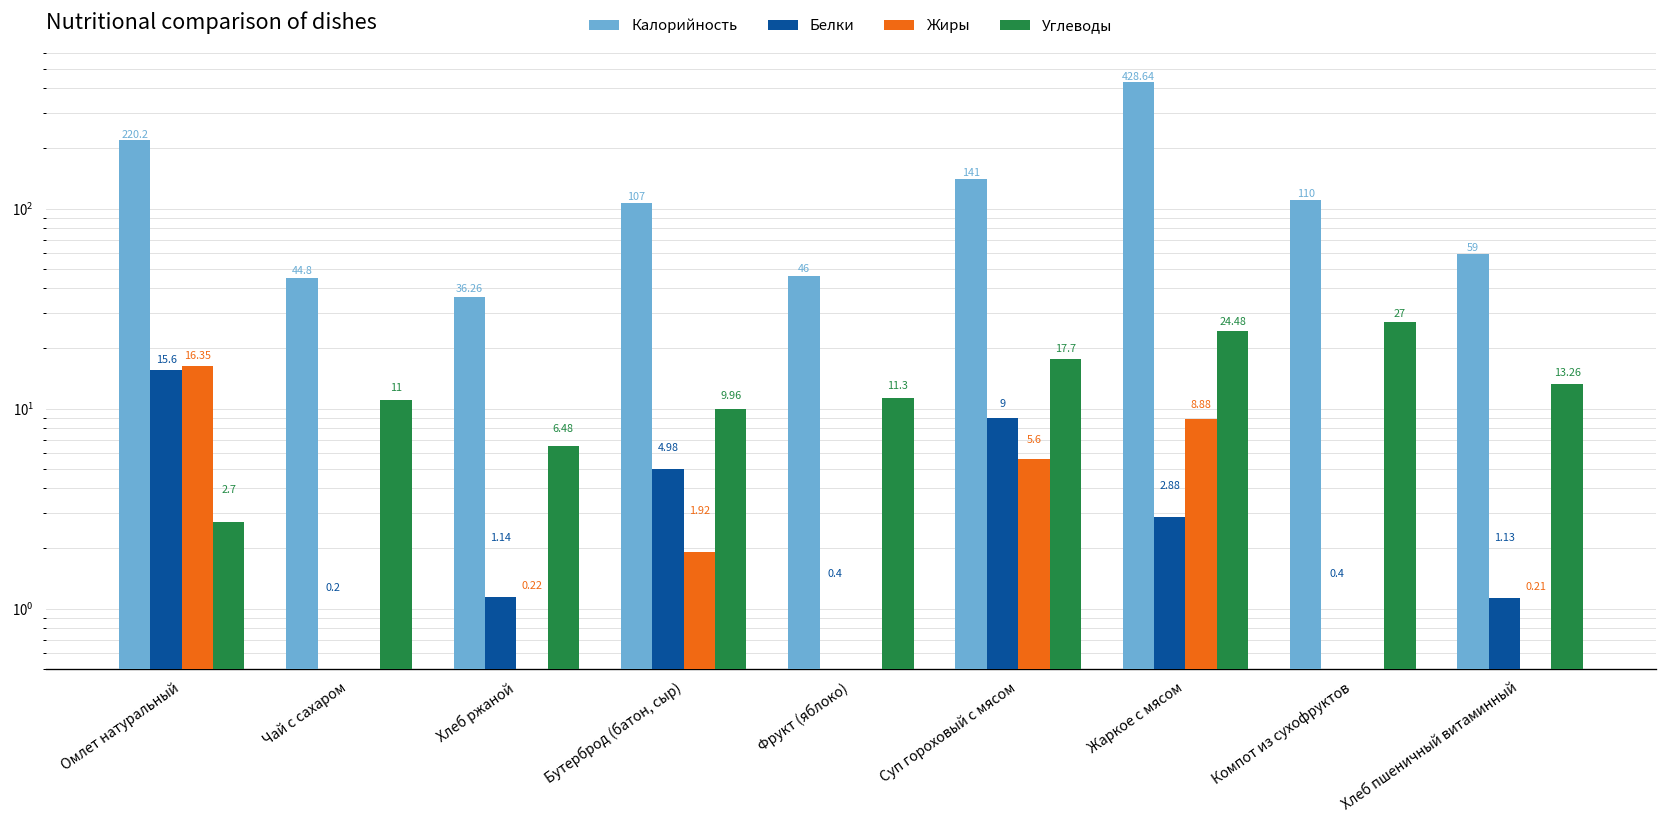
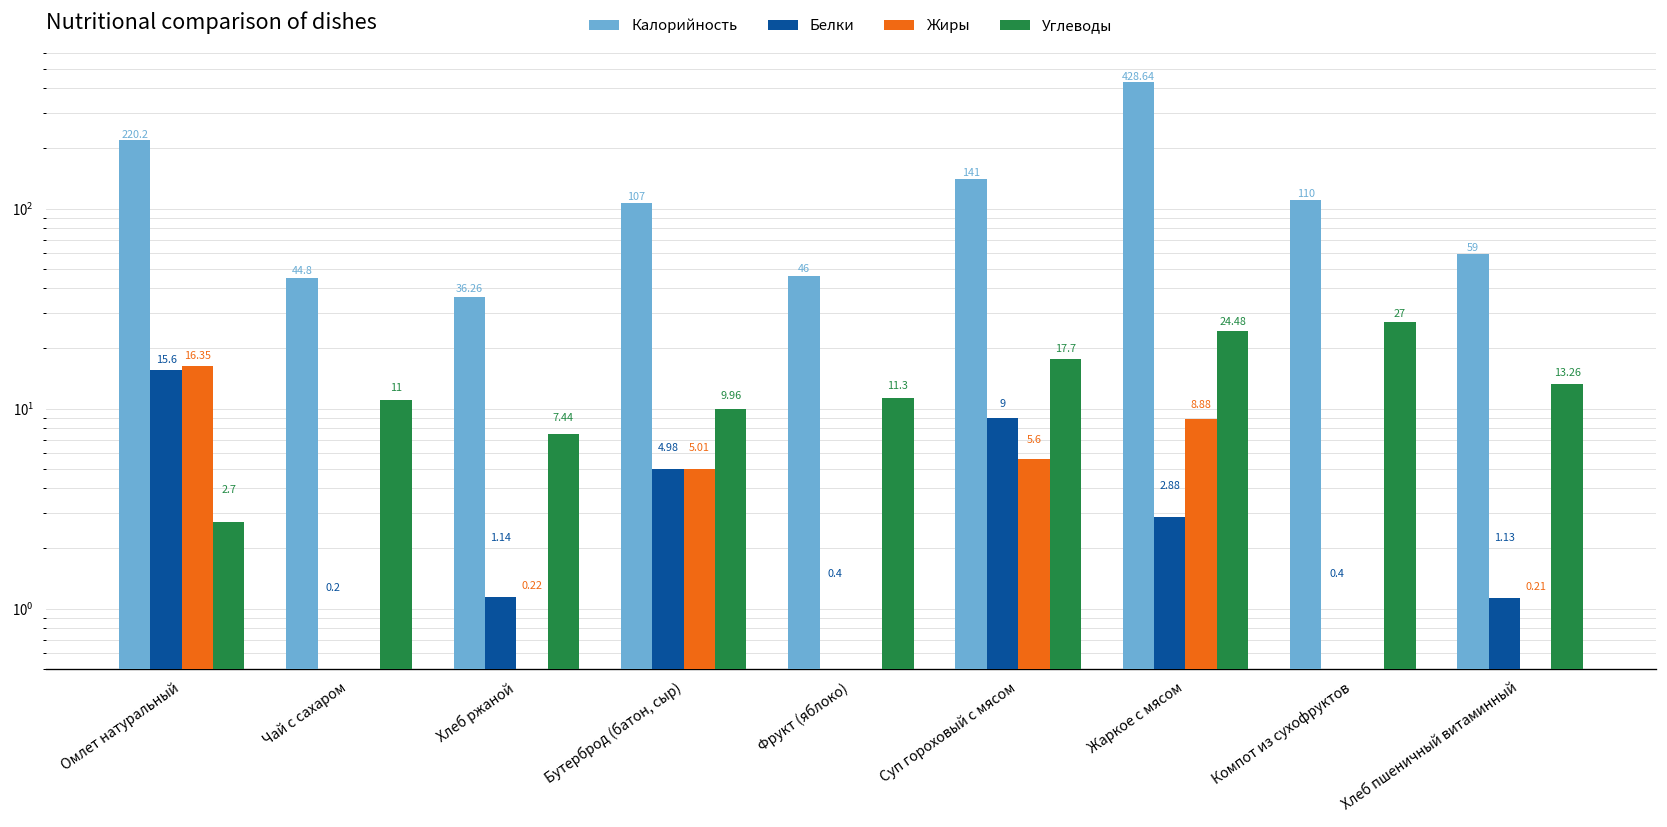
  {
    "Калорийность": {
      "Омлет натуральный": 220.2,
      "Чай с сахаром": 44.8,
      "Хлеб ржаной": 36.26,
      "Бутерброд (батон, сыр)": 107,
      "Фрукт (яблоко)": 46,
      "Суп гороховый с мясом": 141,
      "Жаркое с мясом": 428.64,
      "Компот из сухофруктов": 110,
      "Хлеб пшеничный витаминный": 59
    },
    "Белки": {
      "Омлет натуральный": 15.6,
      "Бутерброд (батон, сыр)": 4.98,
      "Суп гороховый с мясом": 9,
      "Жаркое с мясом": 2.88
    },
    "Жиры": {
      "Омлет натуральный": 16.35,
-     "Бутерброд (батон, сыр)": 1.92,
+     "Бутерброд (батон, сыр)": 5.01,
      "Суп гороховый с мясом": 5.6,
      "Жаркое с мясом": 8.88
    },
    "Углеводы": {
      "Омлет натуральный": 2.7,
      "Чай с сахаром": 11,
-     "Хлеб ржаной": 6.48,
+     "Хлеб ржаной": 7.44,
      "Бутерброд (батон, сыр)": 9.96,
      "Фрукт (яблоко)": 11.3,
      "Суп гороховый с мясом": 17.7,
      "Жаркое с мясом": 24.48,
      "Компот из сухофруктов": 27,
      "Хлеб пшеничный витаминный": 13.26
    }
  }
